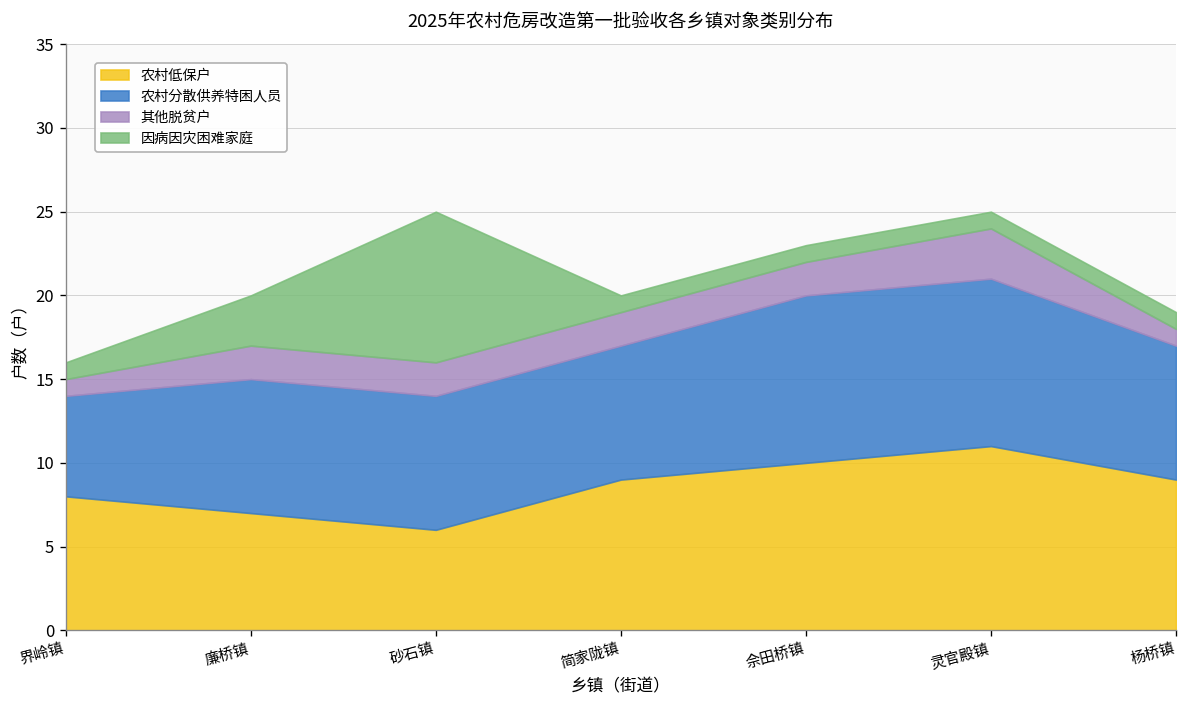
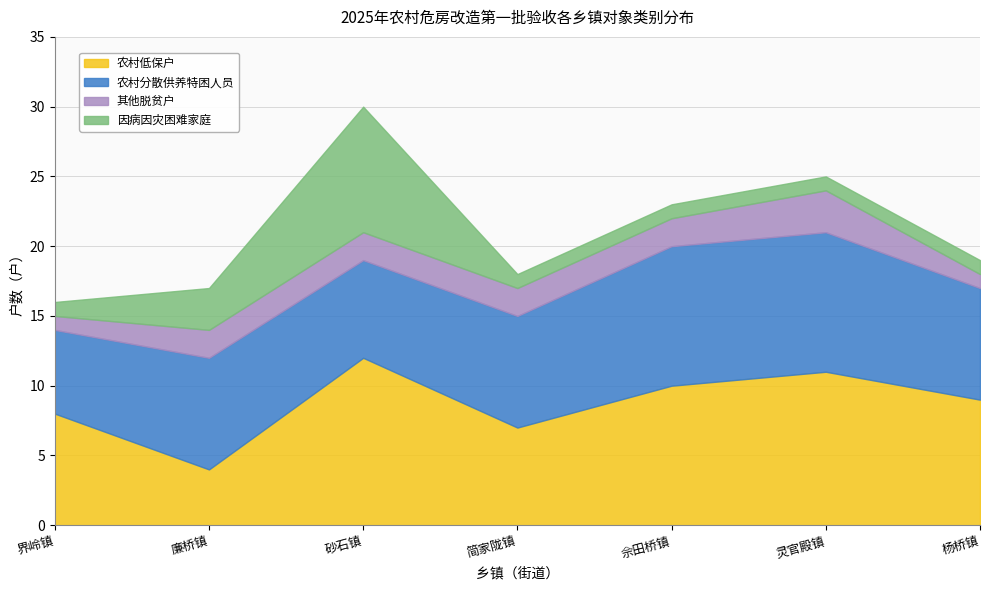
  {
    "农村低保户": {
      "界岭镇": 8,
-     "廉桥镇": 7,
-     "砂石镇": 6,
-     "简家陇镇": 9,
+     "廉桥镇": 4,
+     "砂石镇": 12,
+     "简家陇镇": 7,
      "佘田桥镇": 10,
      "灵官殿镇": 11,
      "杨桥镇": 9
    },
    "农村分散供养特困人员": {
      "界岭镇": 6,
      "廉桥镇": 8,
-     "砂石镇": 8,
+     "砂石镇": 7,
      "简家陇镇": 8,
      "佘田桥镇": 10,
      "灵官殿镇": 10,
      "杨桥镇": 8
    },
    "其他脱贫户": {
      "界岭镇": 1,
      "廉桥镇": 2,
      "砂石镇": 2,
      "简家陇镇": 2,
      "佘田桥镇": 2,
      "灵官殿镇": 3,
      "杨桥镇": 1
    },
    "因病因灾困难家庭": {
      "界岭镇": 1,
      "廉桥镇": 3,
      "砂石镇": 9,
      "简家陇镇": 1,
      "佘田桥镇": 1,
      "灵官殿镇": 1,
      "杨桥镇": 1
    }
  }
